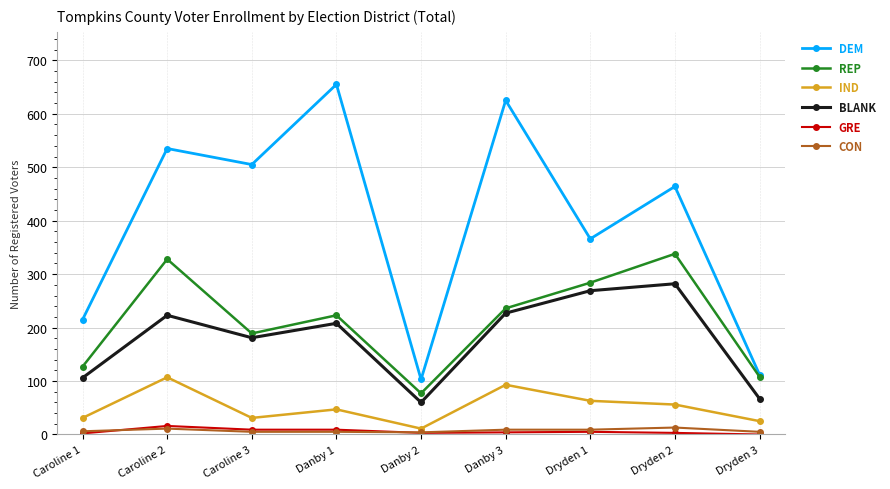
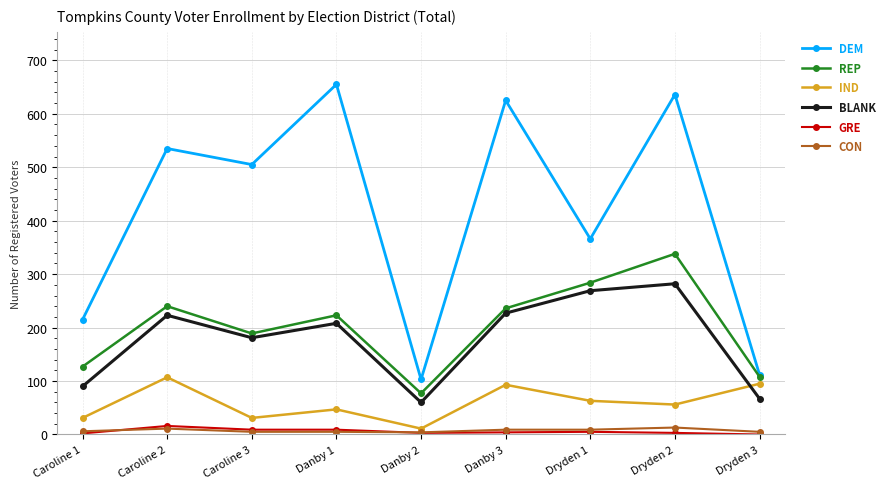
  {
    "DEM": {
      "Caroline 1": 220,
      "Caroline 2": 540,
      "Caroline 3": 510,
      "Danby 1": 660,
      "Danby 2": 100,
      "Danby 3": 630,
      "Dryden 1": 370,
-     "Dryden 2": 460
+     "Dryden 2": 640
    },
    "REP": {
      "Caroline 1": 130,
-     "Caroline 2": 330,
+     "Caroline 2": 240,
      "Caroline 3": 190,
      "Danby 1": 220,
      "Danby 2": 80,
      "Danby 3": 240,
      "Dryden 1": 280,
      "Dryden 2": 340
    },
    "IND": {
      "Caroline 1": 30,
      "Caroline 2": 110,
      "Caroline 3": 30,
      "Danby 1": 50,
      "Danby 2": 10,
      "Danby 3": 90,
      "Dryden 1": 60,
      "Dryden 2": 60,
-     "Dryden 3": 30
+     "Dryden 3": 100
    },
    "BLANK": {
-     "Caroline 1": 110,
+     "Caroline 1": 90,
      "Caroline 2": 220,
      "Caroline 3": 180,
      "Danby 1": 210,
      "Danby 2": 60,
      "Danby 3": 230,
      "Dryden 1": 270,
      "Dryden 2": 280,
      "Dryden 3": 70
    },
    "GRE": {
      "Caroline 2": 20,
      "Danby 3": 0,
      "Dryden 2": 0,
      "Dryden 3": 0
    },
    "CON": {
      "Caroline 2": 10,
      "Danby 3": 10,
      "Dryden 2": 10,
      "Dryden 3": 10
    }
  }
